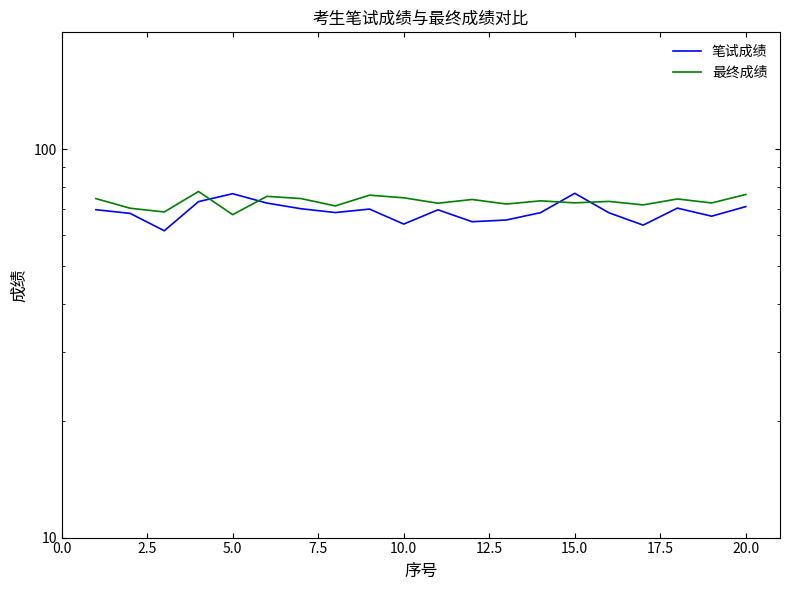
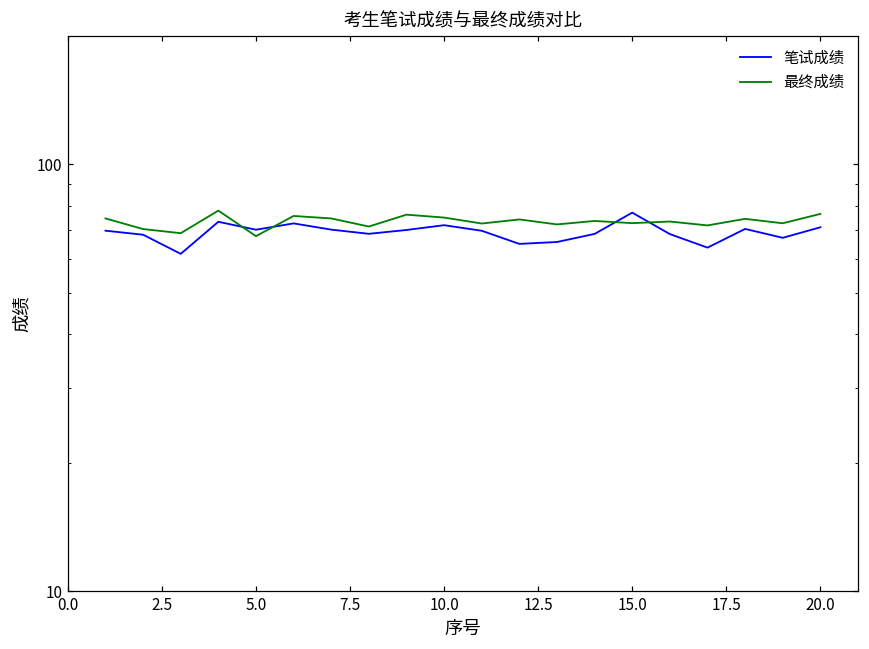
  {
    "笔试成绩": {
-     "5.0": 77,
-     "10.0": 64,
+     "5.0": 70,
+     "10.0": 72,
      "15.0": 77,
      "20.0": 71
    },
    "最终成绩": {
      "5.0": 68,
      "10.0": 75,
      "15.0": 73,
      "20.0": 76
    }
  }
